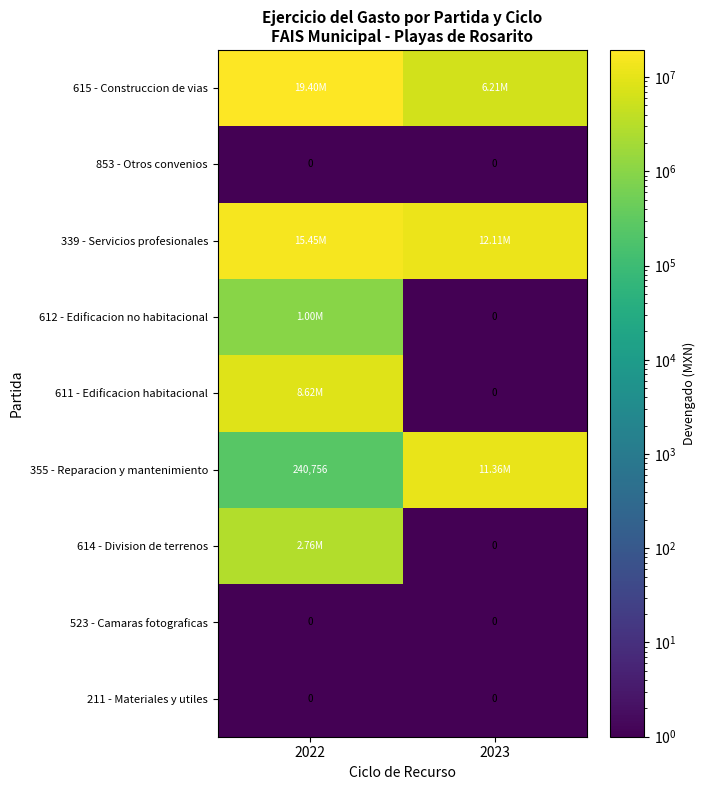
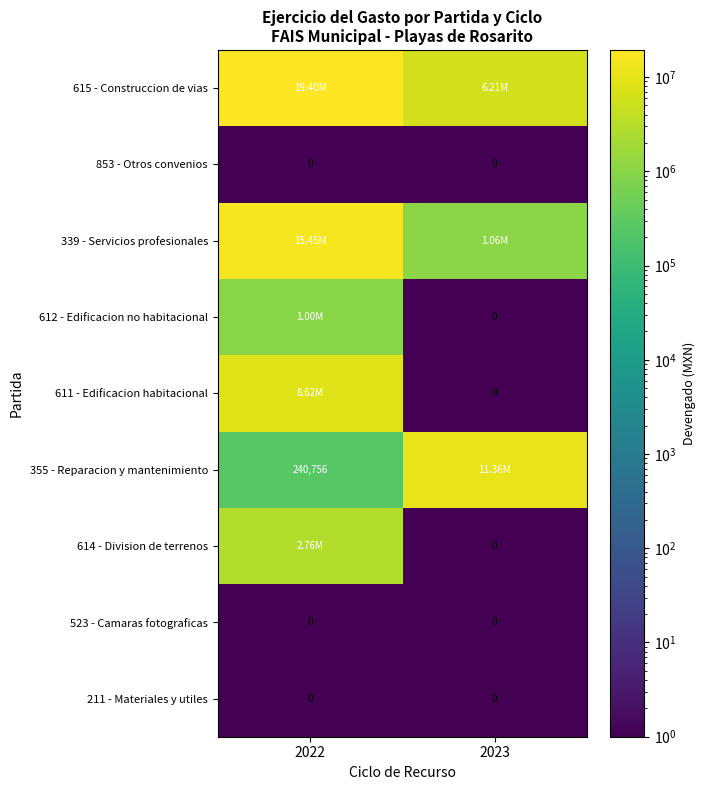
  {
    "615 - Construccion de vias": {
      "2022": "19.40M",
      "2023": "6.21M"
    },
    "853 - Otros convenios": {
      "2022": "0",
      "2023": "0"
    },
    "339 - Servicios profesionales": {
      "2022": "15.45M",
-     "2023": "12.11M"
+     "2023": "1.06M"
    },
    "612 - Edificacion no habitacional": {
      "2022": "1.00M",
      "2023": "0"
    },
    "611 - Edificacion habitacional": {
      "2022": "8.62M",
      "2023": "0"
    },
    "355 - Reparacion y mantenimiento": {
      "2022": "240,756",
      "2023": "11.36M"
    },
    "614 - Division de terrenos": {
      "2022": "2.76M",
      "2023": "0"
    },
    "523 - Camaras fotograficas": {
      "2022": "0",
      "2023": "0"
    },
    "211 - Materiales y utiles": {
      "2022": "0",
      "2023": "0"
    }
  }
